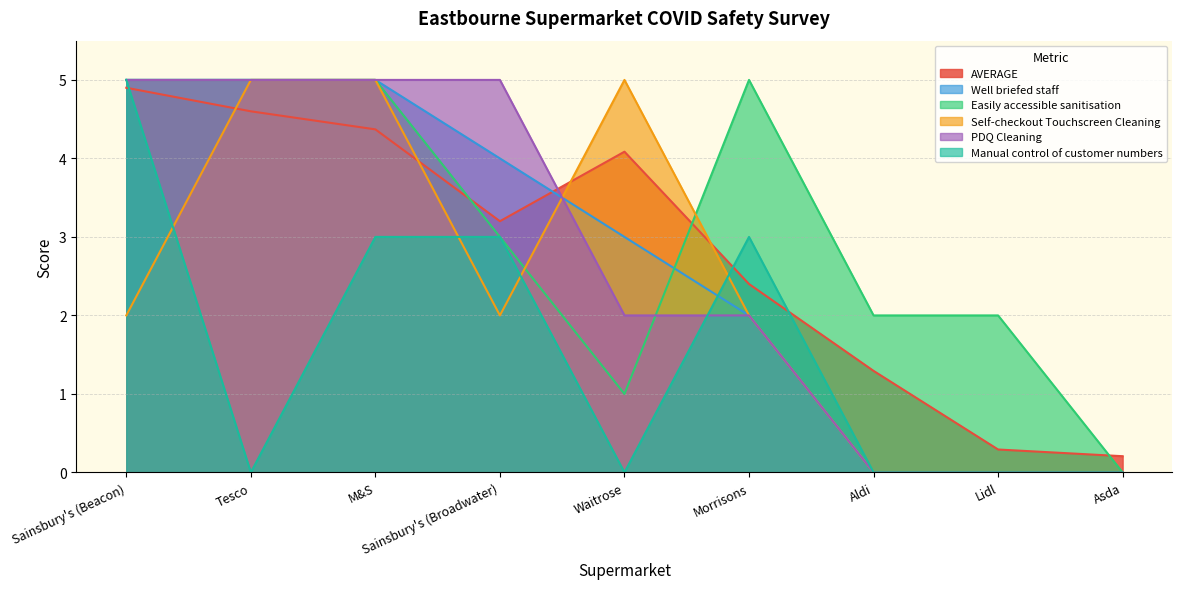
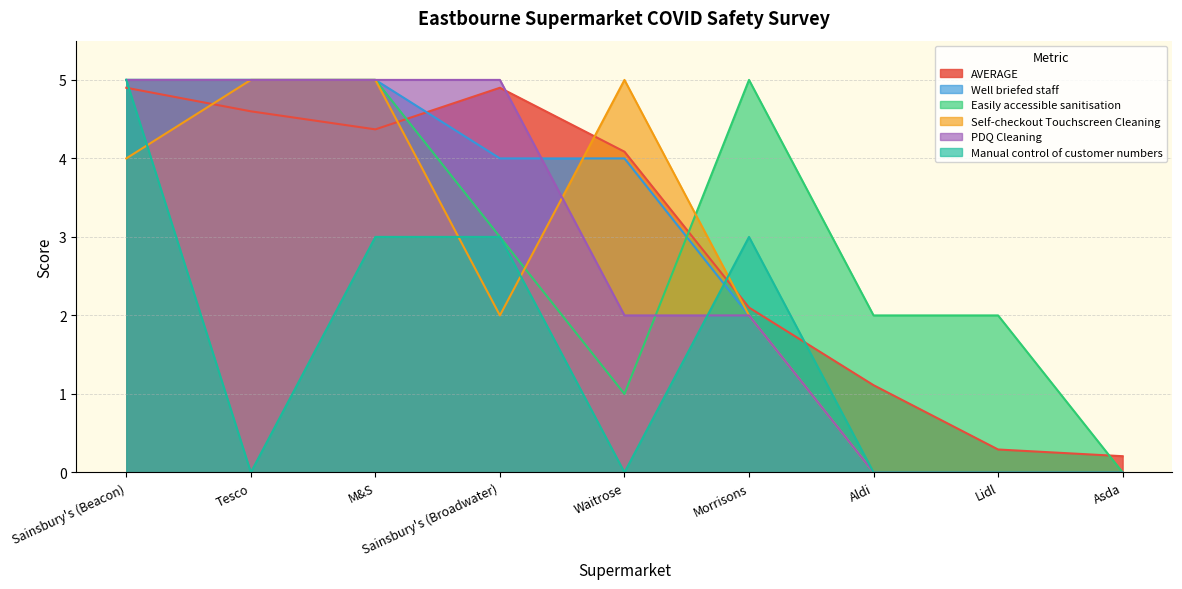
  {
    "AVERAGE": {
      "Sainsbury's (Beacon)": 4.9,
      "Tesco": 4.6,
      "M&S": 4.4,
-     "Sainsbury's (Broadwater)": 3.2,
+     "Sainsbury's (Broadwater)": 4.9,
      "Waitrose": 4.1,
-     "Morrisons": 2.4,
-     "Aldi": 1.3,
+     "Morrisons": 2.1,
+     "Aldi": 1.1,
      "Lidl": 0.3,
      "Asda": 0.2
    },
    "Well briefed staff": {
      "Sainsbury's (Broadwater)": 4,
-     "Waitrose": 3
+     "Waitrose": 4
    },
    "Self-checkout Touchscreen Cleaning": {
-     "Sainsbury's (Beacon)": 2,
+     "Sainsbury's (Beacon)": 4,
      "Sainsbury's (Broadwater)": 2,
      "Waitrose": 5
    },
    "PDQ Cleaning": {
      "Sainsbury's (Broadwater)": 5.0,
      "Waitrose": 2.0
    }
  }
